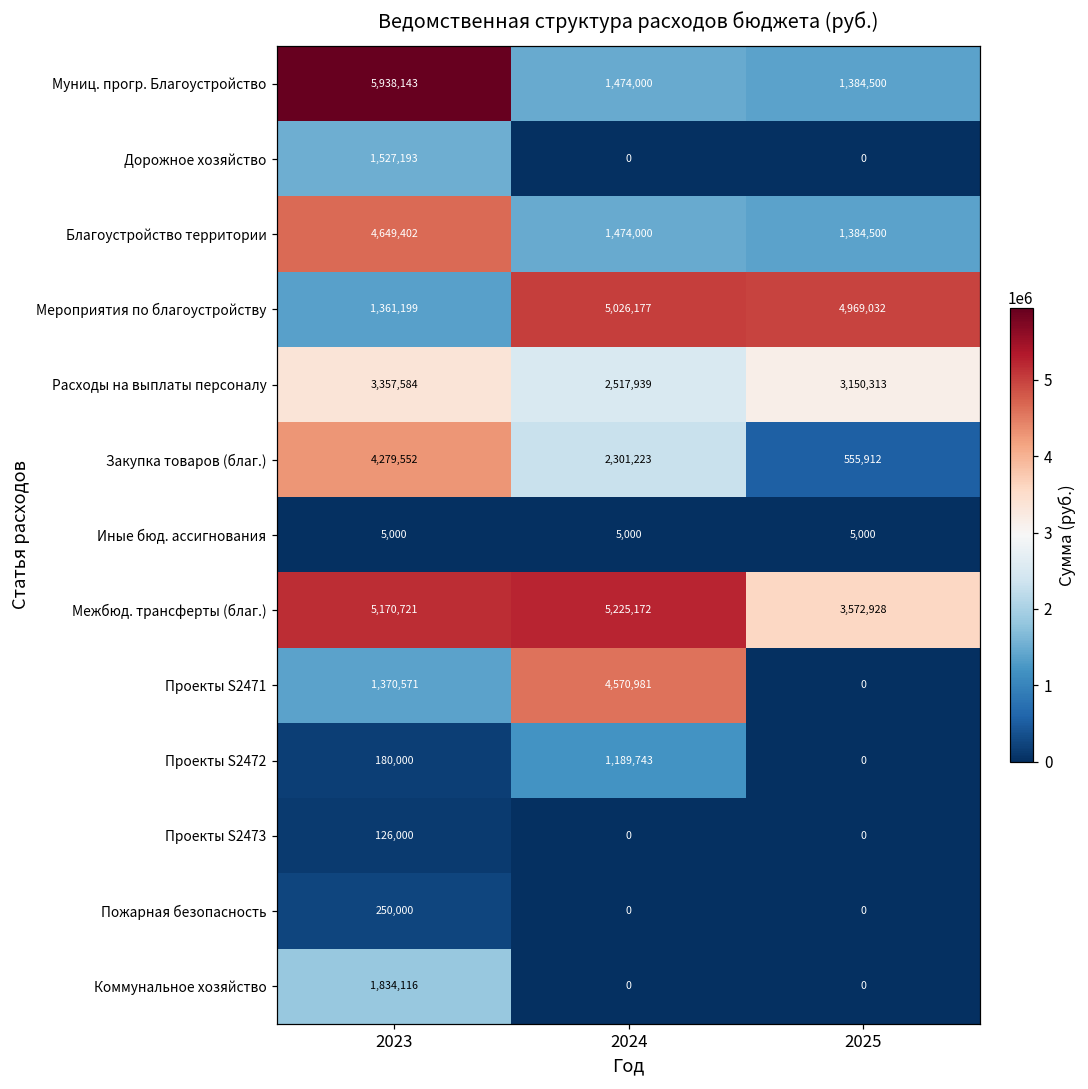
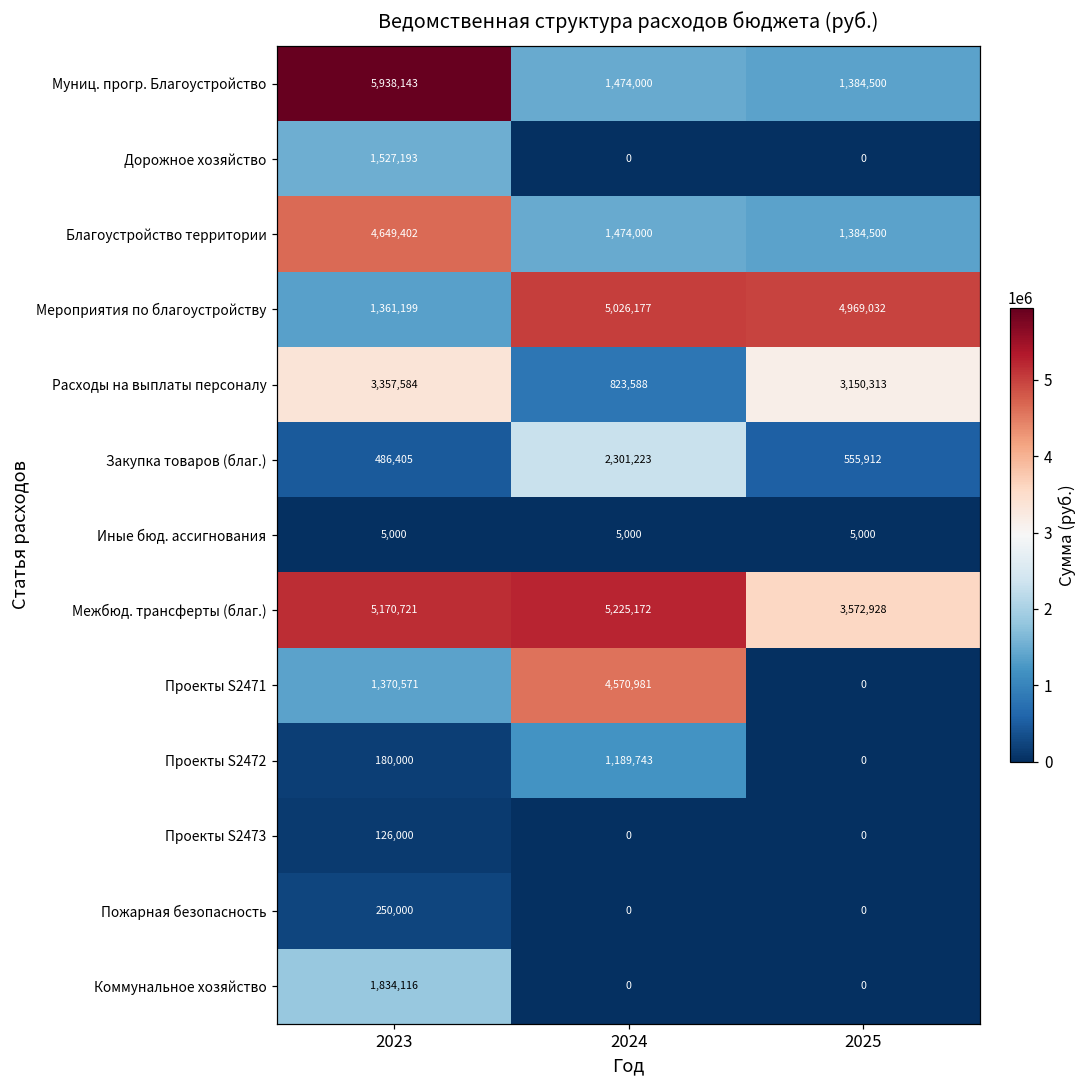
  {
    "Муниц. прогр. Благоустройство": {
      "2023": "5,938,143",
      "2024": "1,474,000",
      "2025": "1,384,500"
    },
    "Дорожное хозяйство": {
      "2023": "1,527,193",
      "2024": "0",
      "2025": "0"
    },
    "Благоустройство территории": {
      "2023": "4,649,402",
      "2024": "1,474,000",
      "2025": "1,384,500"
    },
    "Мероприятия по благоустройству": {
      "2023": "1,361,199",
      "2024": "5,026,177",
      "2025": "4,969,032"
    },
    "Расходы на выплаты персоналу": {
      "2023": "3,357,584",
-     "2024": "2,517,939",
+     "2024": "823,588",
      "2025": "3,150,313"
    },
    "Закупка товаров (благ.)": {
-     "2023": "4,279,552",
+     "2023": "486,405",
      "2024": "2,301,223",
      "2025": "555,912"
    },
    "Иные бюд. ассигнования": {
      "2023": "5,000",
      "2024": "5,000",
      "2025": "5,000"
    },
    "Межбюд. трансферты (благ.)": {
      "2023": "5,170,721",
      "2024": "5,225,172",
      "2025": "3,572,928"
    },
    "Проекты S2471": {
      "2023": "1,370,571",
      "2024": "4,570,981",
      "2025": "0"
    },
    "Проекты S2472": {
      "2023": "180,000",
      "2024": "1,189,743",
      "2025": "0"
    },
    "Проекты S2473": {
      "2023": "126,000",
      "2024": "0",
      "2025": "0"
    },
    "Пожарная безопасность": {
      "2023": "250,000",
      "2024": "0",
      "2025": "0"
    },
    "Коммунальное хозяйство": {
      "2023": "1,834,116",
      "2024": "0",
      "2025": "0"
    }
  }
